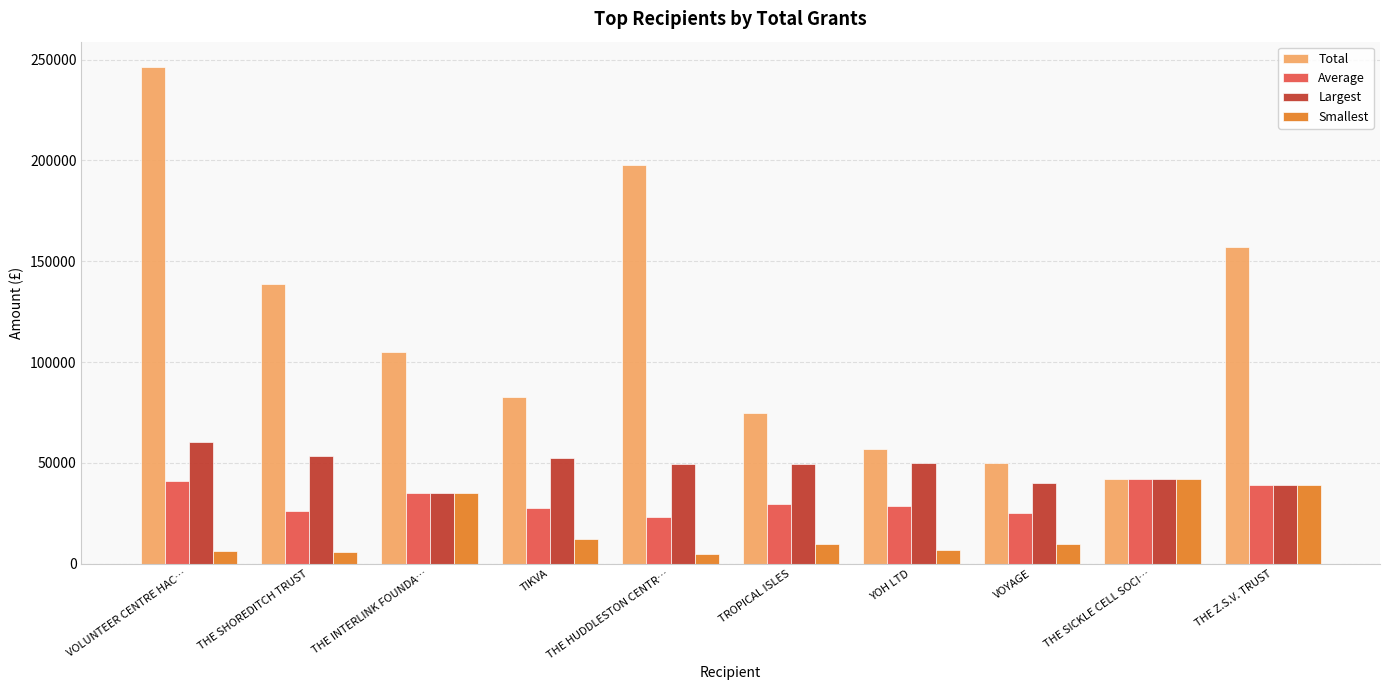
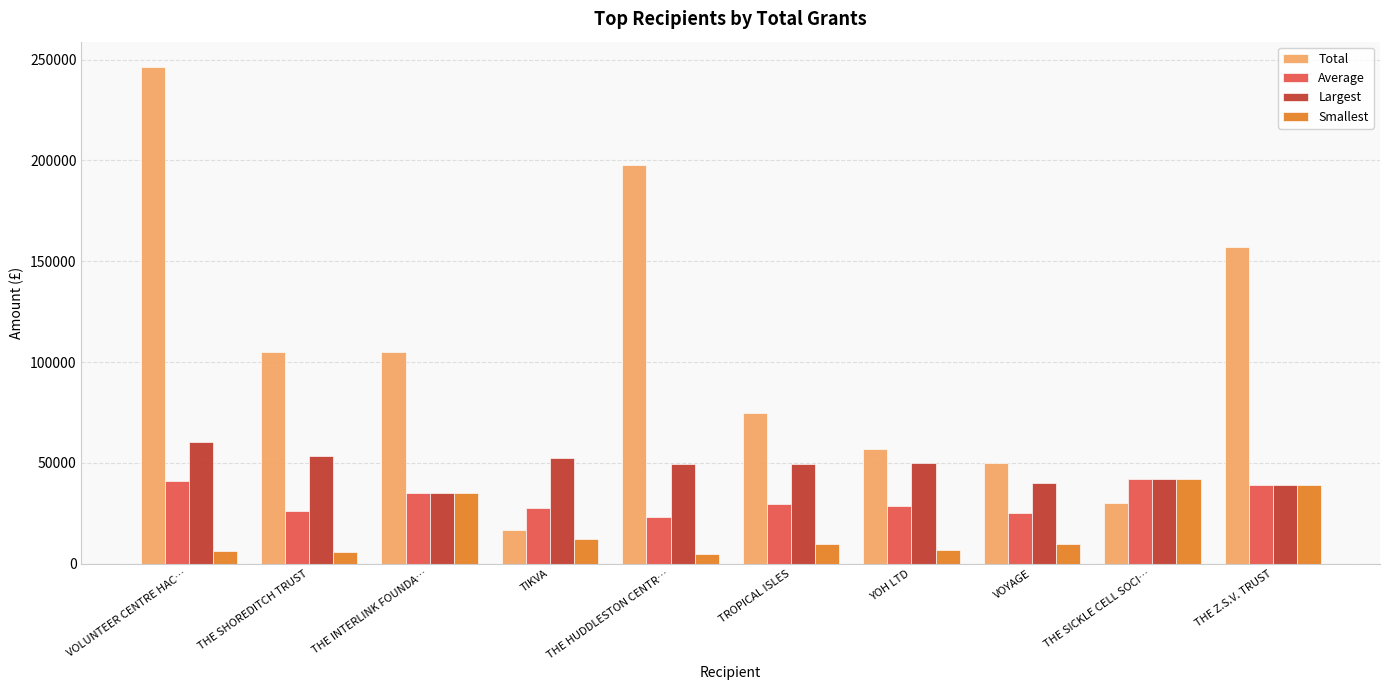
  {
    "Total": {
      "VOLUNTEER CENTRE HAC…": 247000,
-     "THE SHOREDITCH TRUST": 139000,
+     "THE SHOREDITCH TRUST": 105000,
      "THE INTERLINK FOUNDA…": 105000,
-     "TIKVA": 83000,
+     "TIKVA": 17000,
      "THE HUDDLESTON CENTR…": 198000,
      "TROPICAL ISLES": 75000,
      "YOH LTD": 57000,
      "VOYAGE": 50000,
-     "THE SICKLE CELL SOCI…": 42000,
+     "THE SICKLE CELL SOCI…": 30000,
      "THE Z.S.V. TRUST": 157000
    }
  }
